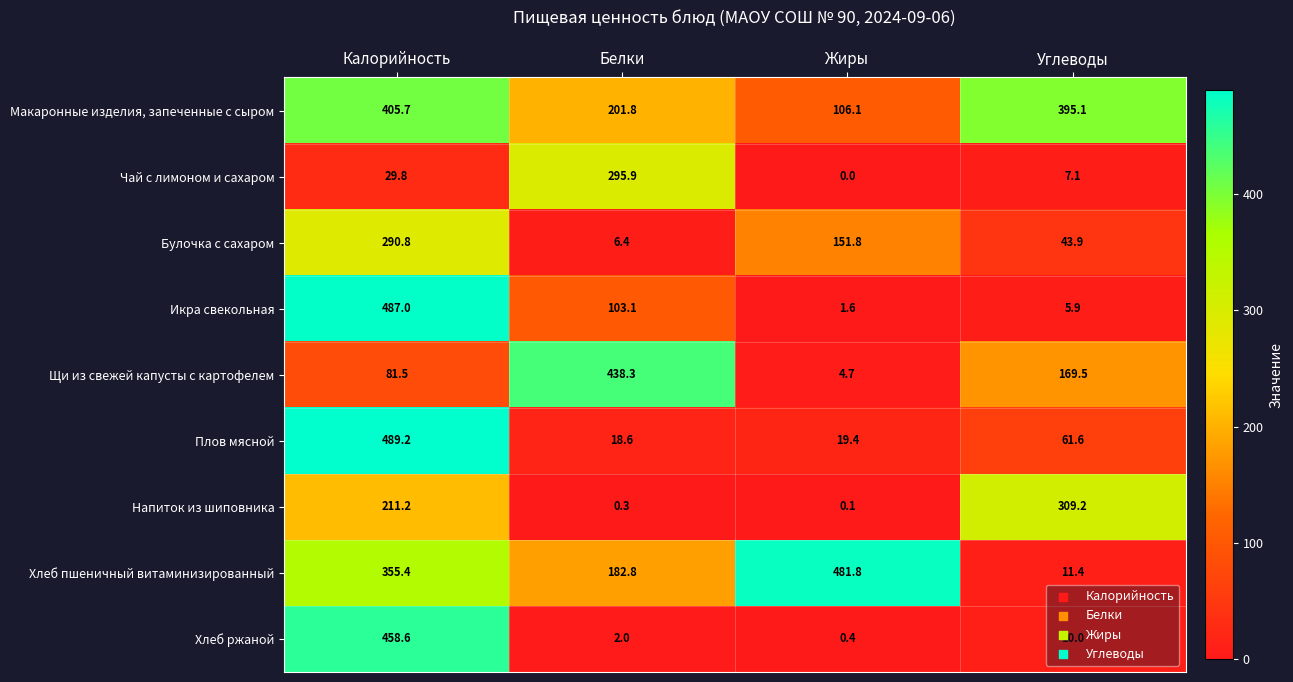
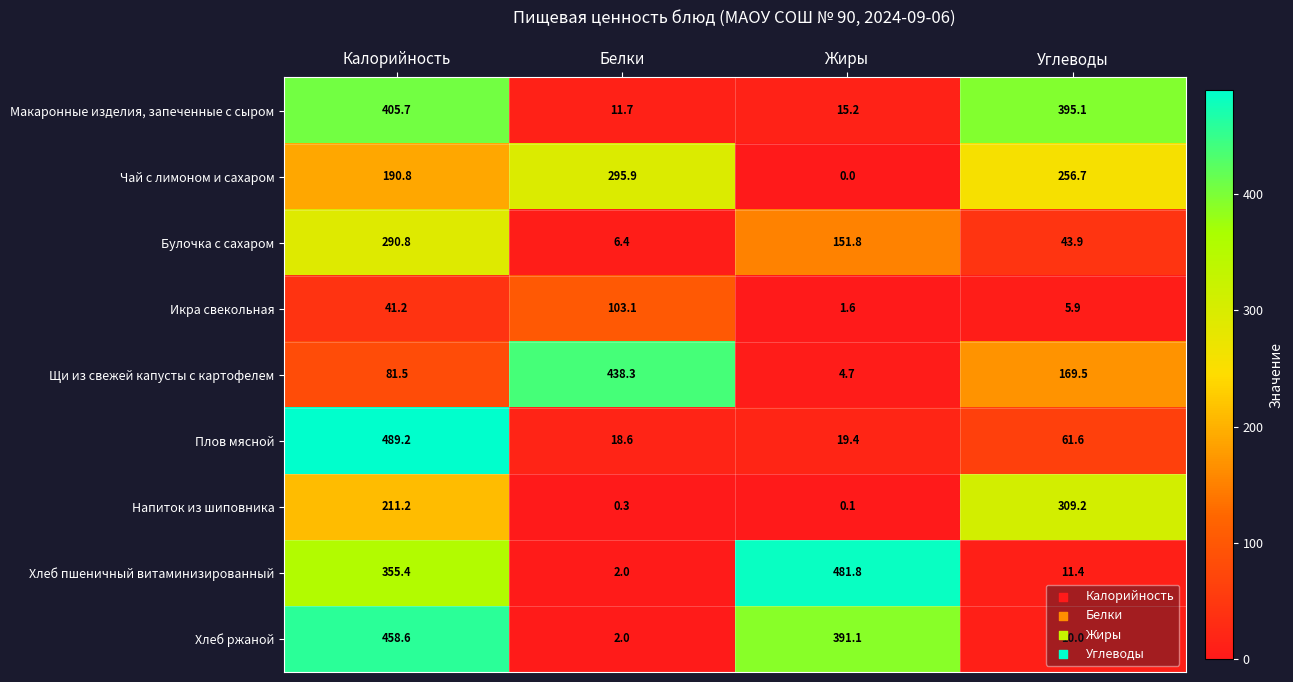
  {
    "Макаронные изделия, запеченные с сыром": {
      "Калорийность": 405.7,
-     "Белки": 201.8,
-     "Жиры": 106.1,
+     "Белки": 11.7,
+     "Жиры": 15.2,
      "Углеводы": 395.1
    },
    "Чай с лимоном и сахаром": {
-     "Калорийность": 29.8,
+     "Калорийность": 190.8,
      "Белки": 295.9,
      "Жиры": 0.0,
-     "Углеводы": 7.1
+     "Углеводы": 256.7
    },
    "Булочка с сахаром": {
      "Калорийность": 290.8,
      "Белки": 6.4,
      "Жиры": 151.8,
      "Углеводы": 43.9
    },
    "Икра свекольная": {
-     "Калорийность": 487.0,
+     "Калорийность": 41.2,
      "Белки": 103.1,
      "Жиры": 1.6,
      "Углеводы": 5.9
    },
    "Щи из свежей капусты с картофелем": {
      "Калорийность": 81.5,
      "Белки": 438.3,
      "Жиры": 4.7,
      "Углеводы": 169.5
    },
    "Плов мясной": {
      "Калорийность": 489.2,
      "Белки": 18.6,
      "Жиры": 19.4,
      "Углеводы": 61.6
    },
    "Напиток из шиповника": {
      "Калорийность": 211.2,
      "Белки": 0.3,
      "Жиры": 0.1,
      "Углеводы": 309.2
    },
    "Хлеб пшеничный витаминизированный": {
      "Калорийность": 355.4,
-     "Белки": 182.8,
+     "Белки": 2.0,
      "Жиры": 481.8,
      "Углеводы": 11.4
    },
    "Хлеб ржаной": {
      "Калорийность": 458.6,
      "Белки": 2.0,
-     "Жиры": 0.4
+     "Жиры": 391.1
    }
  }
